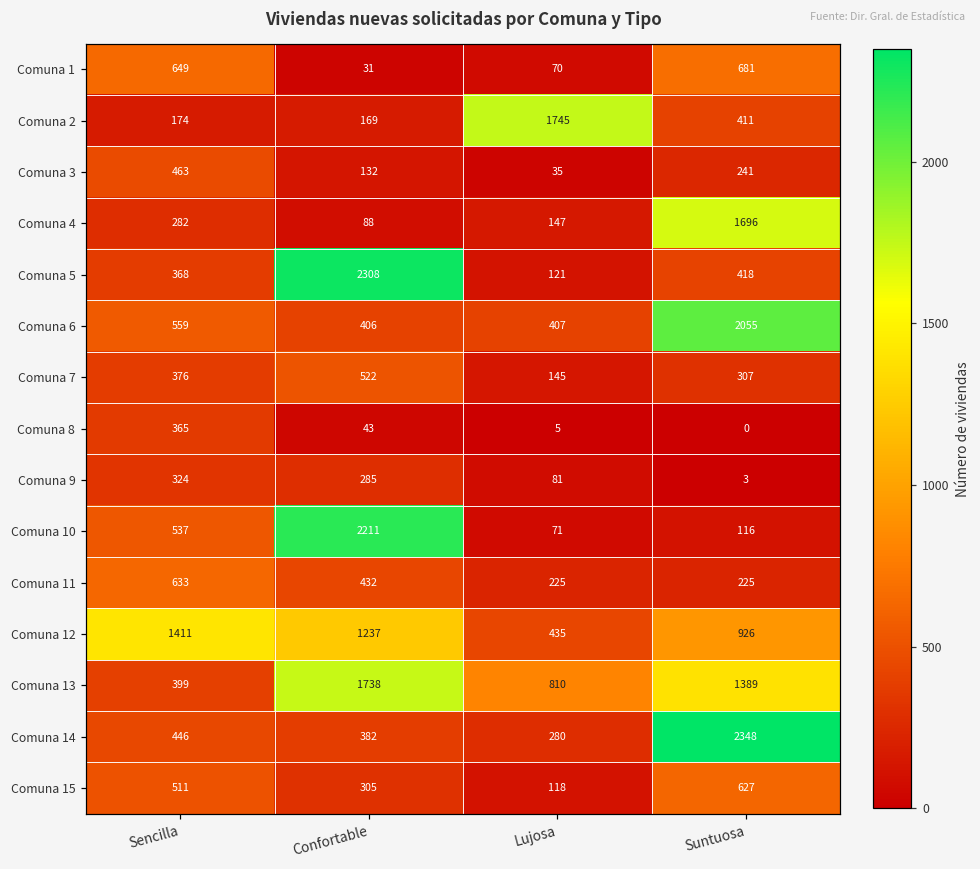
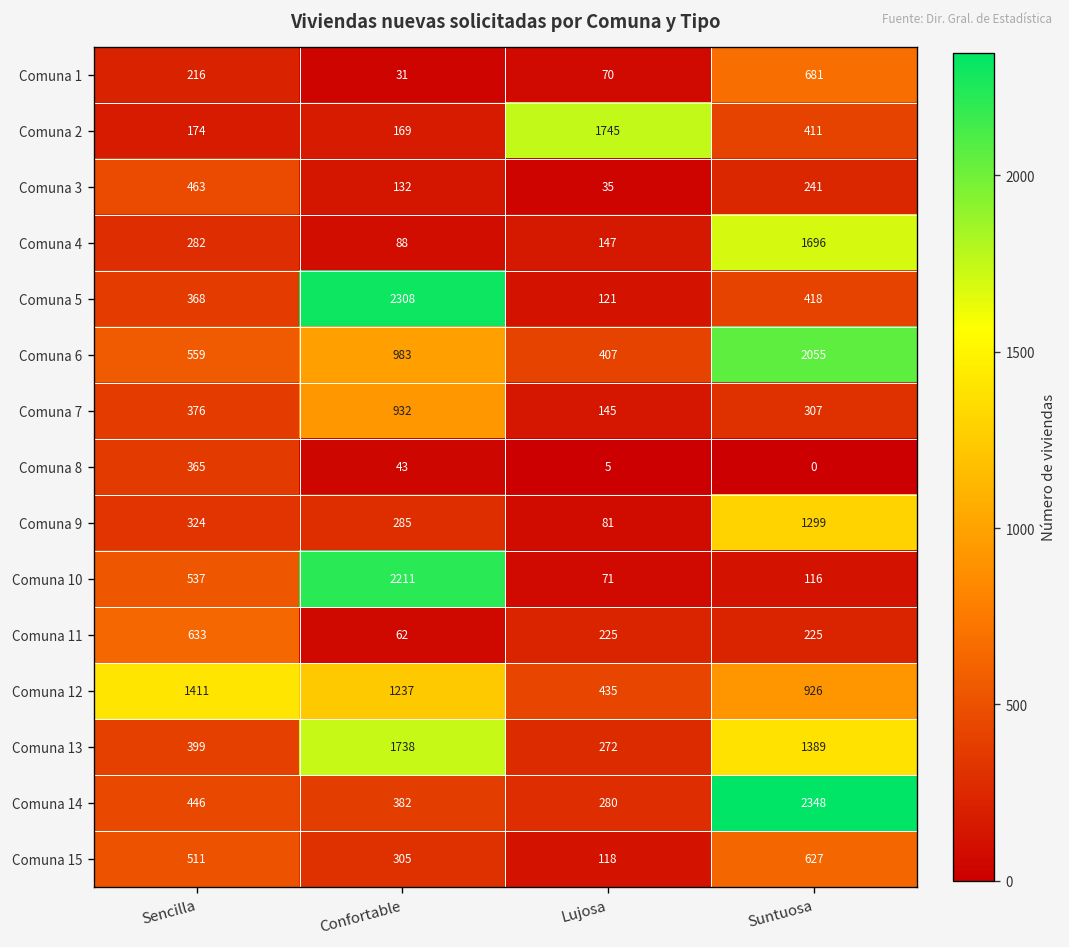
  {
    "Comuna 1": {
-     "Sencilla": 649,
+     "Sencilla": 216,
      "Confortable": 31,
      "Lujosa": 70,
      "Suntuosa": 681
    },
    "Comuna 2": {
      "Sencilla": 174,
      "Confortable": 169,
      "Lujosa": 1745,
      "Suntuosa": 411
    },
    "Comuna 3": {
      "Sencilla": 463,
      "Confortable": 132,
      "Lujosa": 35,
      "Suntuosa": 241
    },
    "Comuna 4": {
      "Sencilla": 282,
      "Confortable": 88,
      "Lujosa": 147,
      "Suntuosa": 1696
    },
    "Comuna 5": {
      "Sencilla": 368,
      "Confortable": 2308,
      "Lujosa": 121,
      "Suntuosa": 418
    },
    "Comuna 6": {
      "Sencilla": 559,
-     "Confortable": 406,
+     "Confortable": 983,
      "Lujosa": 407,
      "Suntuosa": 2055
    },
    "Comuna 7": {
      "Sencilla": 376,
-     "Confortable": 522,
+     "Confortable": 932,
      "Lujosa": 145,
      "Suntuosa": 307
    },
    "Comuna 8": {
      "Sencilla": 365,
      "Confortable": 43,
      "Lujosa": 5,
      "Suntuosa": 0
    },
    "Comuna 9": {
      "Sencilla": 324,
      "Confortable": 285,
      "Lujosa": 81,
-     "Suntuosa": 3
+     "Suntuosa": 1299
    },
    "Comuna 10": {
      "Sencilla": 537,
      "Confortable": 2211,
      "Lujosa": 71,
      "Suntuosa": 116
    },
    "Comuna 11": {
      "Sencilla": 633,
-     "Confortable": 432,
+     "Confortable": 62,
      "Lujosa": 225,
      "Suntuosa": 225
    },
    "Comuna 12": {
      "Sencilla": 1411,
      "Confortable": 1237,
      "Lujosa": 435,
      "Suntuosa": 926
    },
    "Comuna 13": {
      "Sencilla": 399,
      "Confortable": 1738,
-     "Lujosa": 810,
+     "Lujosa": 272,
      "Suntuosa": 1389
    },
    "Comuna 14": {
      "Sencilla": 446,
      "Confortable": 382,
      "Lujosa": 280,
      "Suntuosa": 2348
    },
    "Comuna 15": {
      "Sencilla": 511,
      "Confortable": 305,
      "Lujosa": 118,
      "Suntuosa": 627
    }
  }
